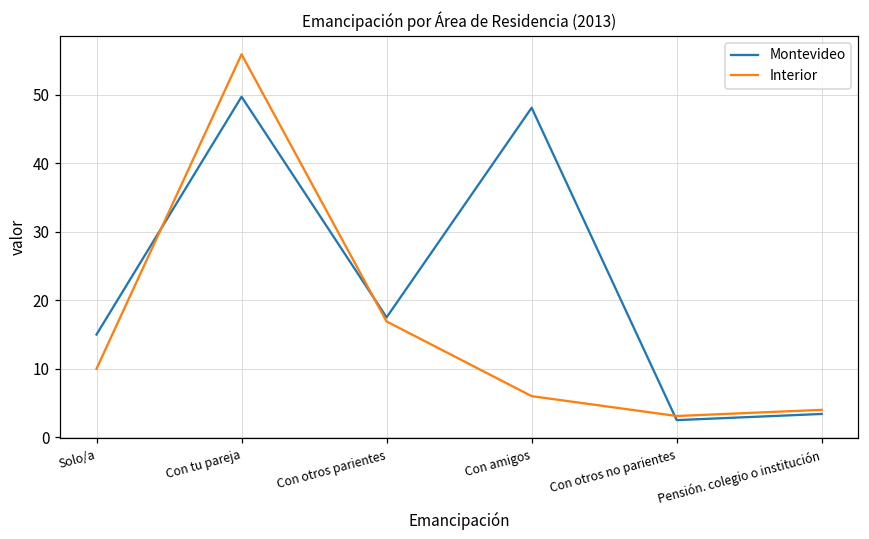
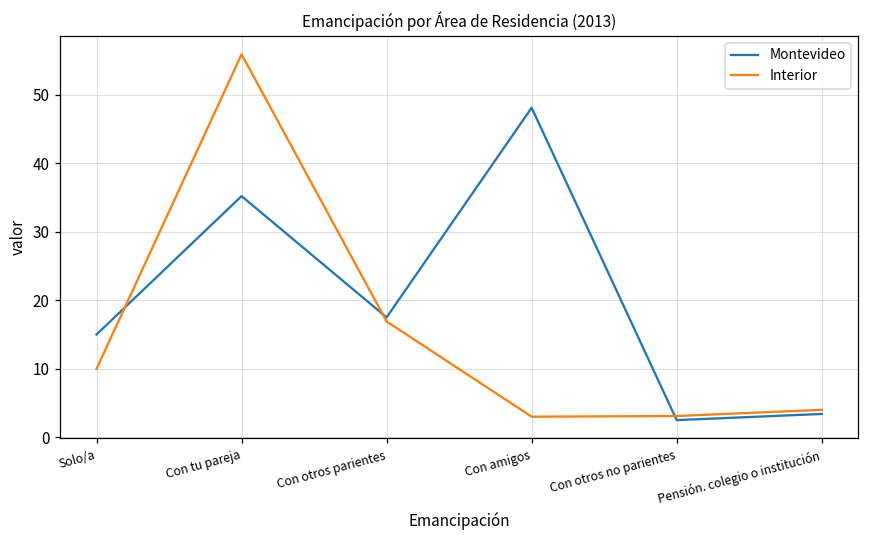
  {
    "Montevideo": {
      "Solo/a": 15,
-     "Con tu pareja": 50,
+     "Con tu pareja": 35,
      "Con otros parientes": 18,
      "Con amigos": 48,
      "Con otros no parientes": 3,
      "Pensión. colegio o institución": 3
    },
    "Interior": {
      "Solo/a": 10,
      "Con tu pareja": 56,
      "Con otros parientes": 17,
-     "Con amigos": 6,
+     "Con amigos": 3,
      "Con otros no parientes": 3,
      "Pensión. colegio o institución": 4
    }
  }
